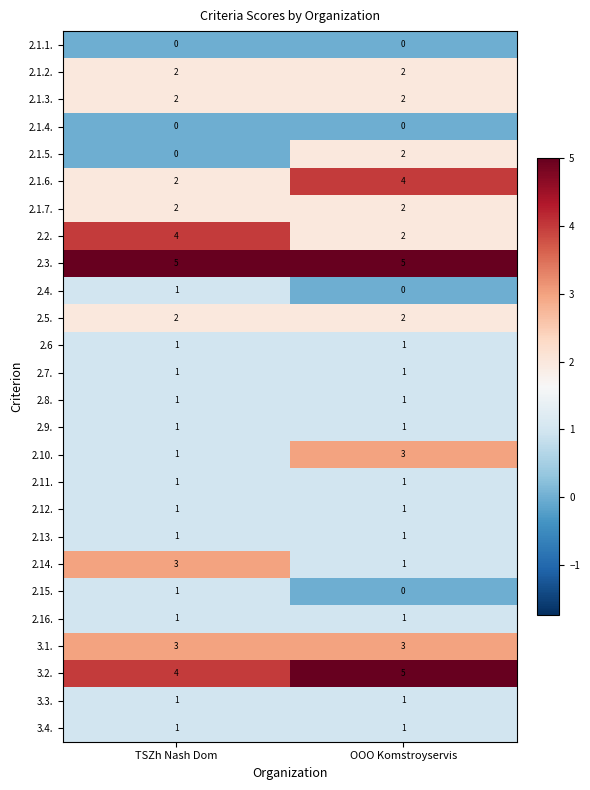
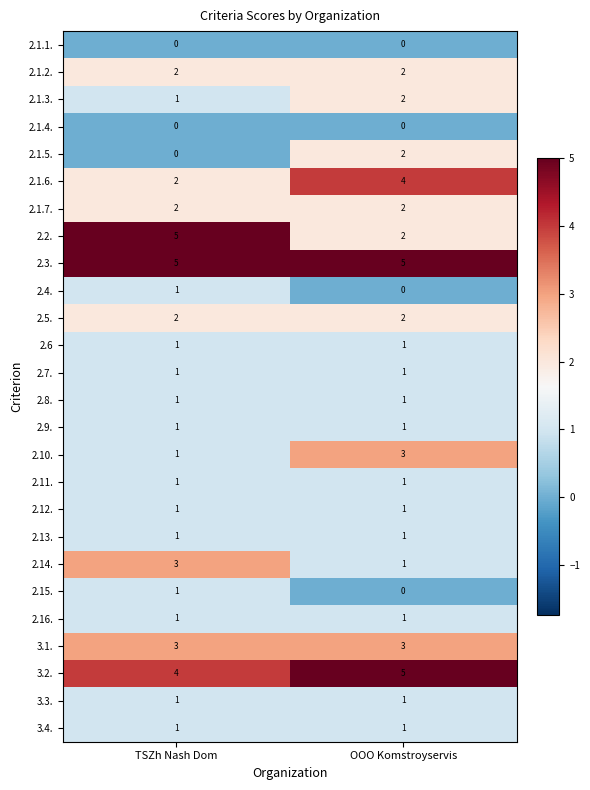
  {
    "2.1.1.": {
      "TSZh Nash Dom": 0,
      "OOO Komstroyservis": 0
    },
    "2.1.2.": {
      "TSZh Nash Dom": 2,
      "OOO Komstroyservis": 2
    },
    "2.1.3.": {
-     "TSZh Nash Dom": 2,
+     "TSZh Nash Dom": 1,
      "OOO Komstroyservis": 2
    },
    "2.1.4.": {
      "TSZh Nash Dom": 0,
      "OOO Komstroyservis": 0
    },
    "2.1.5.": {
      "TSZh Nash Dom": 0,
      "OOO Komstroyservis": 2
    },
    "2.1.6.": {
      "TSZh Nash Dom": 2,
      "OOO Komstroyservis": 4
    },
    "2.1.7.": {
      "TSZh Nash Dom": 2,
      "OOO Komstroyservis": 2
    },
    "2.2.": {
-     "TSZh Nash Dom": 4,
+     "TSZh Nash Dom": 5,
      "OOO Komstroyservis": 2
    },
    "2.3.": {
      "TSZh Nash Dom": 5,
      "OOO Komstroyservis": 5
    },
    "2.4.": {
      "TSZh Nash Dom": 1,
      "OOO Komstroyservis": 0
    },
    "2.5.": {
      "TSZh Nash Dom": 2,
      "OOO Komstroyservis": 2
    },
    "2.6": {
      "TSZh Nash Dom": 1,
      "OOO Komstroyservis": 1
    },
    "2.7.": {
      "TSZh Nash Dom": 1,
      "OOO Komstroyservis": 1
    },
    "2.8.": {
      "TSZh Nash Dom": 1,
      "OOO Komstroyservis": 1
    },
    "2.9.": {
      "TSZh Nash Dom": 1,
      "OOO Komstroyservis": 1
    },
    "2.10.": {
      "TSZh Nash Dom": 1,
      "OOO Komstroyservis": 3
    },
    "2.11.": {
      "TSZh Nash Dom": 1,
      "OOO Komstroyservis": 1
    },
    "2.12.": {
      "TSZh Nash Dom": 1,
      "OOO Komstroyservis": 1
    },
    "2.13.": {
      "TSZh Nash Dom": 1,
      "OOO Komstroyservis": 1
    },
    "2.14.": {
      "TSZh Nash Dom": 3,
      "OOO Komstroyservis": 1
    },
    "2.15.": {
      "TSZh Nash Dom": 1,
      "OOO Komstroyservis": 0
    },
    "2.16.": {
      "TSZh Nash Dom": 1,
      "OOO Komstroyservis": 1
    },
    "3.1.": {
      "TSZh Nash Dom": 3,
      "OOO Komstroyservis": 3
    },
    "3.2.": {
      "TSZh Nash Dom": 4,
      "OOO Komstroyservis": 5
    },
    "3.3.": {
      "TSZh Nash Dom": 1,
      "OOO Komstroyservis": 1
    },
    "3.4.": {
      "TSZh Nash Dom": 1,
      "OOO Komstroyservis": 1
    }
  }
